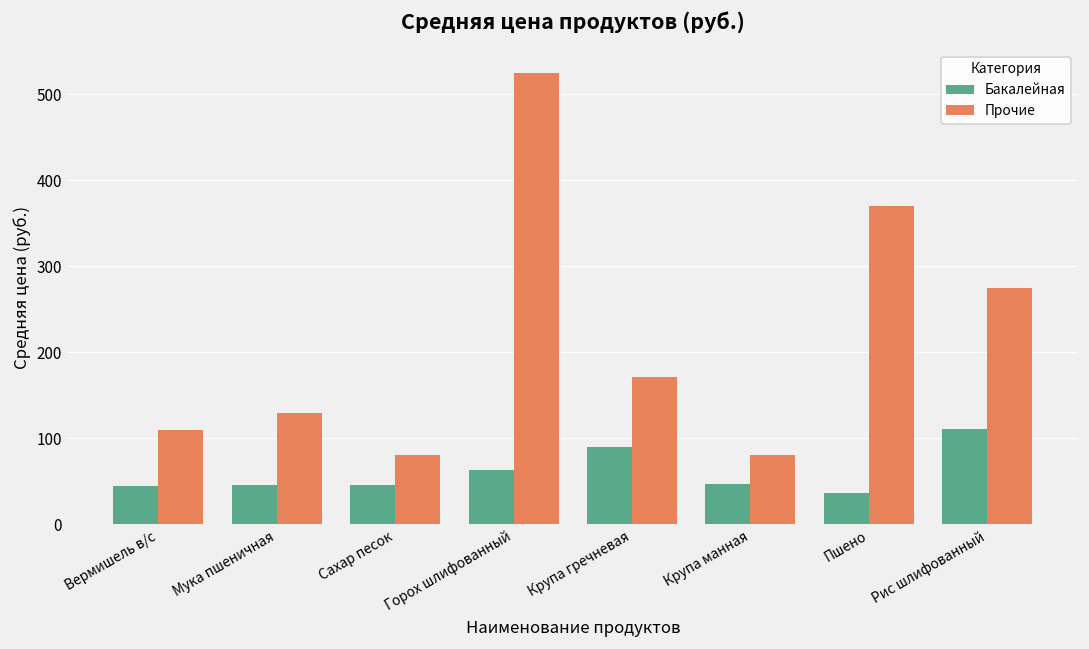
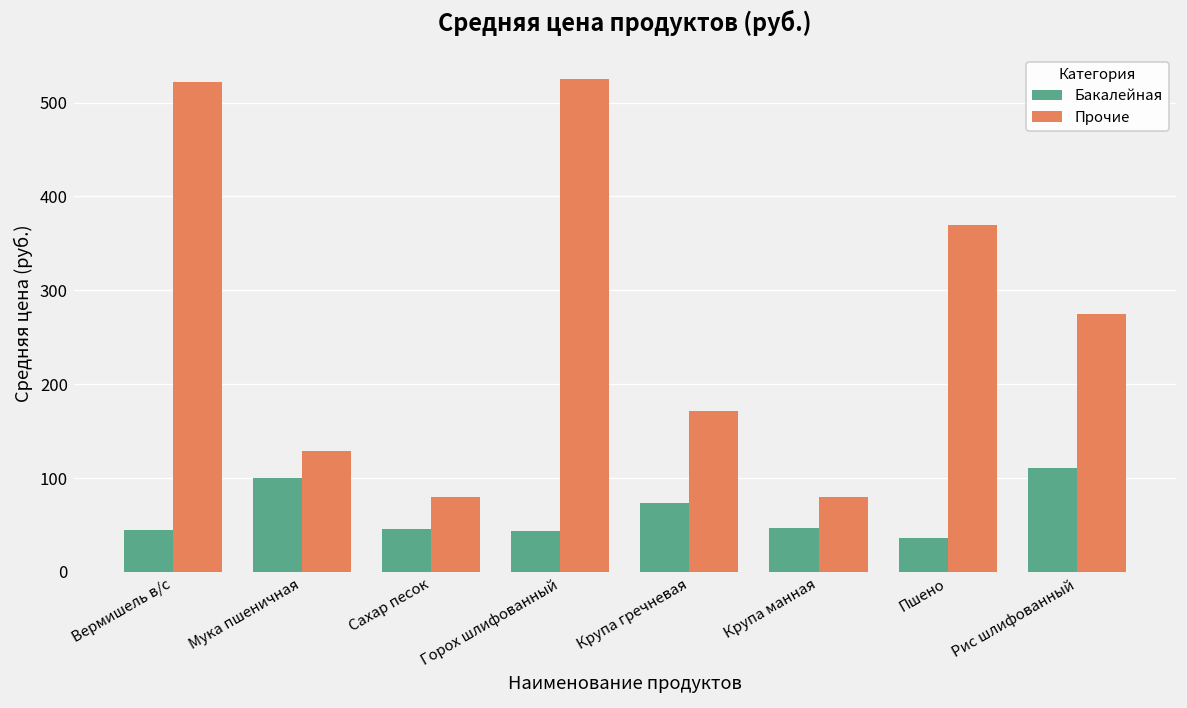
  {
    "Бакалейная": {
      "Вермишель в/с": 50,
-     "Мука пшеничная": 50,
+     "Мука пшеничная": 100,
      "Сахар песок": 50,
-     "Горох шлифованный": 60,
-     "Крупа гречневая": 90,
+     "Горох шлифованный": 40,
+     "Крупа гречневая": 70,
      "Крупа манная": 50,
      "Пшено": 40,
      "Рис шлифованный": 110
    },
    "Прочие": {
-     "Вермишель в/с": 110,
+     "Вермишель в/с": 520,
      "Мука пшеничная": 130,
      "Сахар песок": 80,
      "Горох шлифованный": 530,
      "Крупа гречневая": 170,
      "Крупа манная": 80,
      "Пшено": 370,
      "Рис шлифованный": 280
    }
  }
